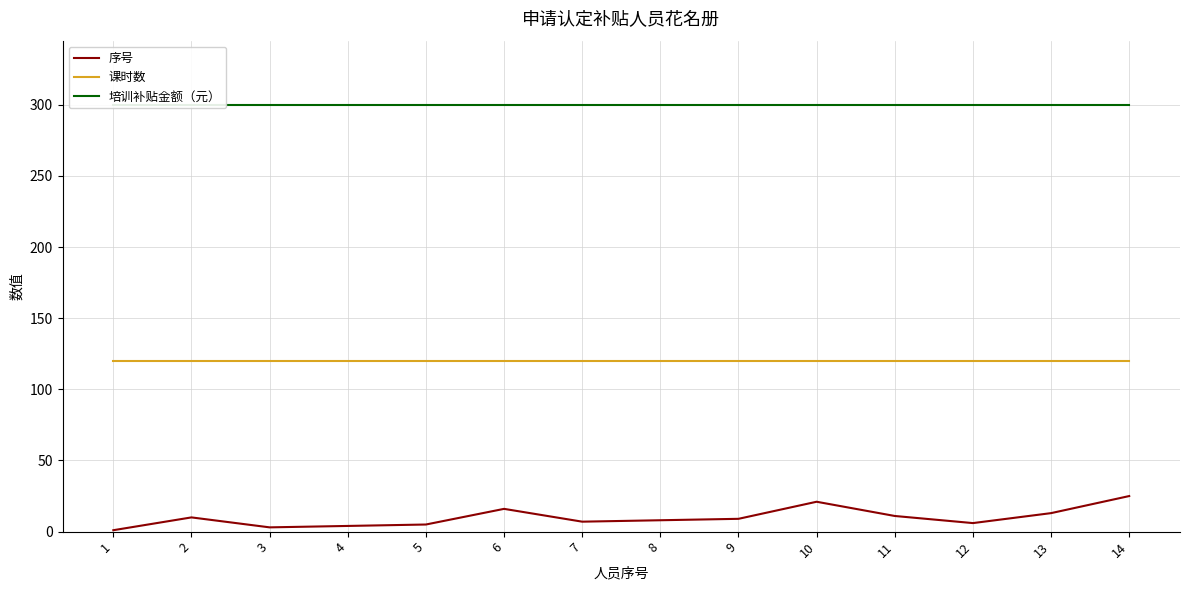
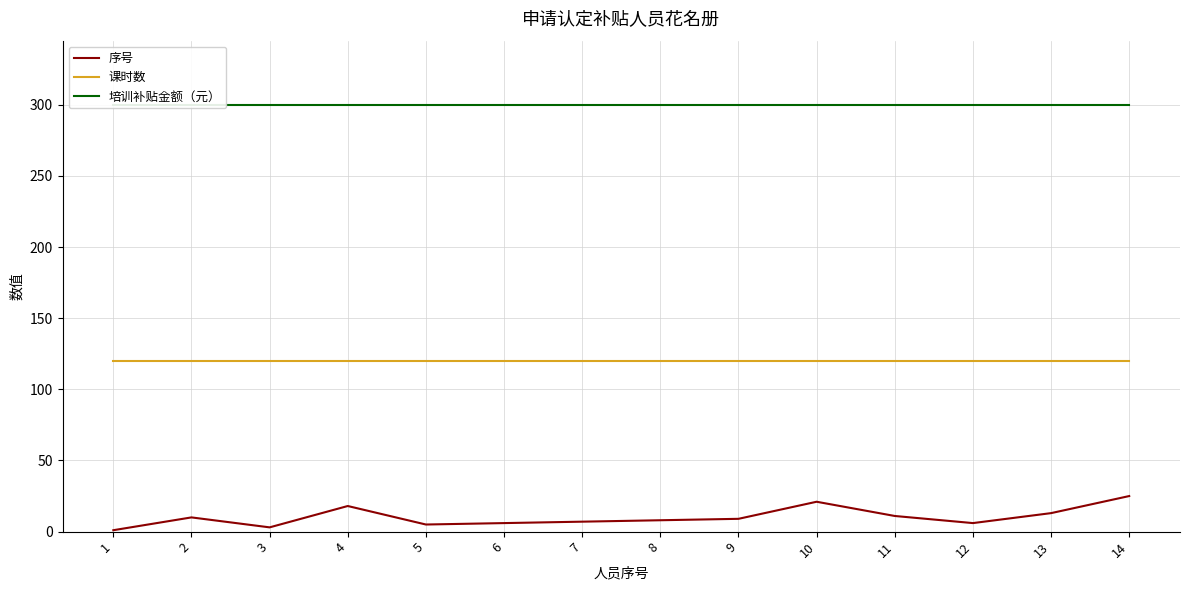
  {
    "序号": {
      "1": 1,
      "2": 10,
      "3": 3,
-     "4": 4,
+     "4": 18,
      "5": 5,
-     "6": 16,
+     "6": 6,
      "7": 7,
      "8": 8,
      "9": 9,
      "10": 21,
      "11": 11,
      "12": 6,
      "13": 13,
      "14": 25
    },
    "课时数": {
      "1": 120,
      "2": 120,
      "3": 120,
      "4": 120,
      "5": 120,
      "6": 120,
      "7": 120,
      "8": 120,
      "9": 120,
      "10": 120,
      "11": 120,
      "12": 120,
      "13": 120,
      "14": 120
    },
    "培训补贴金额（元）": {
      "3": 300,
      "4": 300,
      "5": 300,
      "6": 300,
      "7": 300,
      "8": 300,
      "9": 300,
      "10": 300,
      "11": 300,
      "12": 300,
      "13": 300,
      "14": 300
    }
  }
